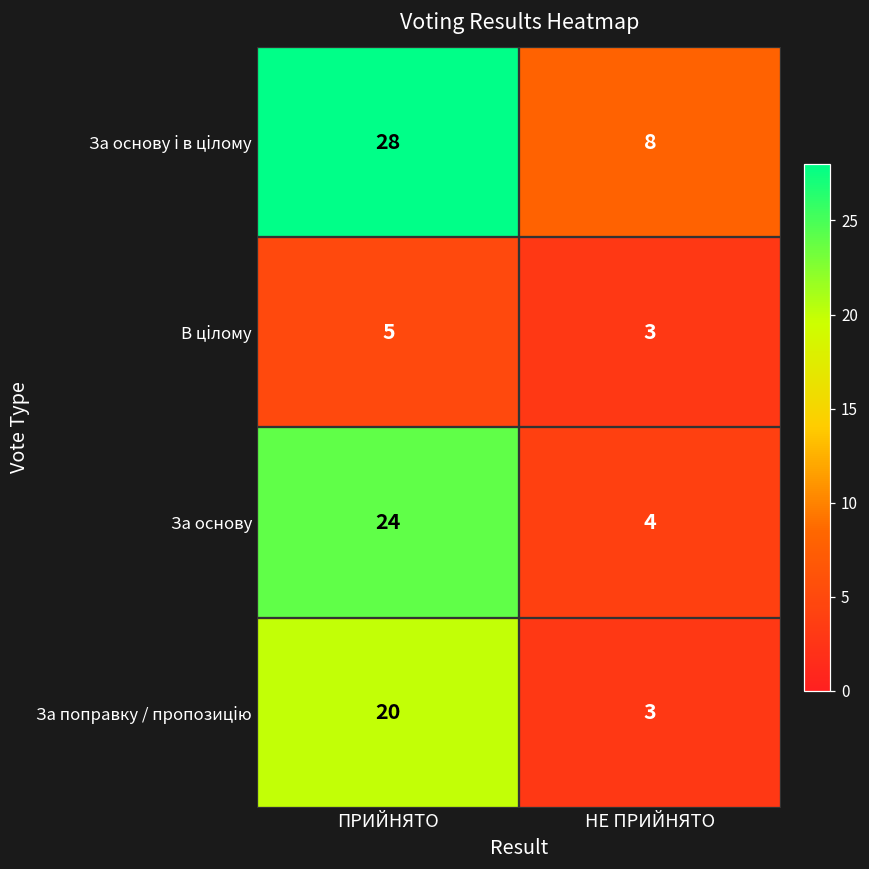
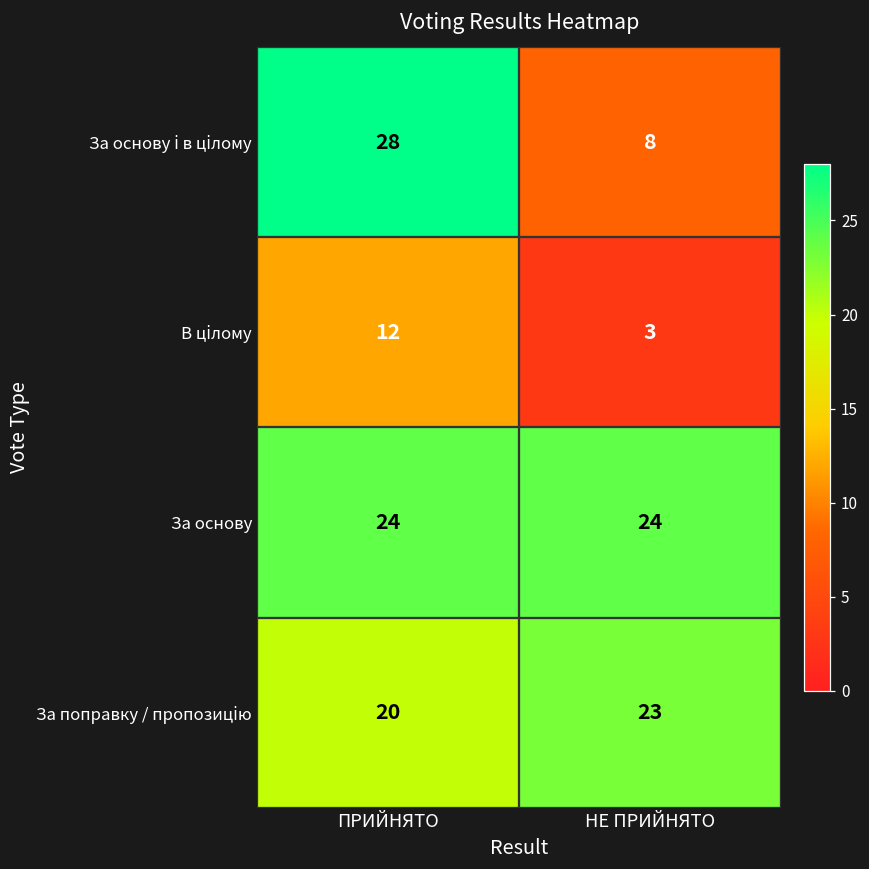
  {
    "За основу і в цілому": {
      "ПРИЙНЯТО": 28,
      "НЕ ПРИЙНЯТО": 8
    },
    "В цілому": {
-     "ПРИЙНЯТО": 5,
+     "ПРИЙНЯТО": 12,
      "НЕ ПРИЙНЯТО": 3
    },
    "За основу": {
      "ПРИЙНЯТО": 24,
-     "НЕ ПРИЙНЯТО": 4
+     "НЕ ПРИЙНЯТО": 24
    },
    "За поправку / пропозицію": {
      "ПРИЙНЯТО": 20,
-     "НЕ ПРИЙНЯТО": 3
+     "НЕ ПРИЙНЯТО": 23
    }
  }
